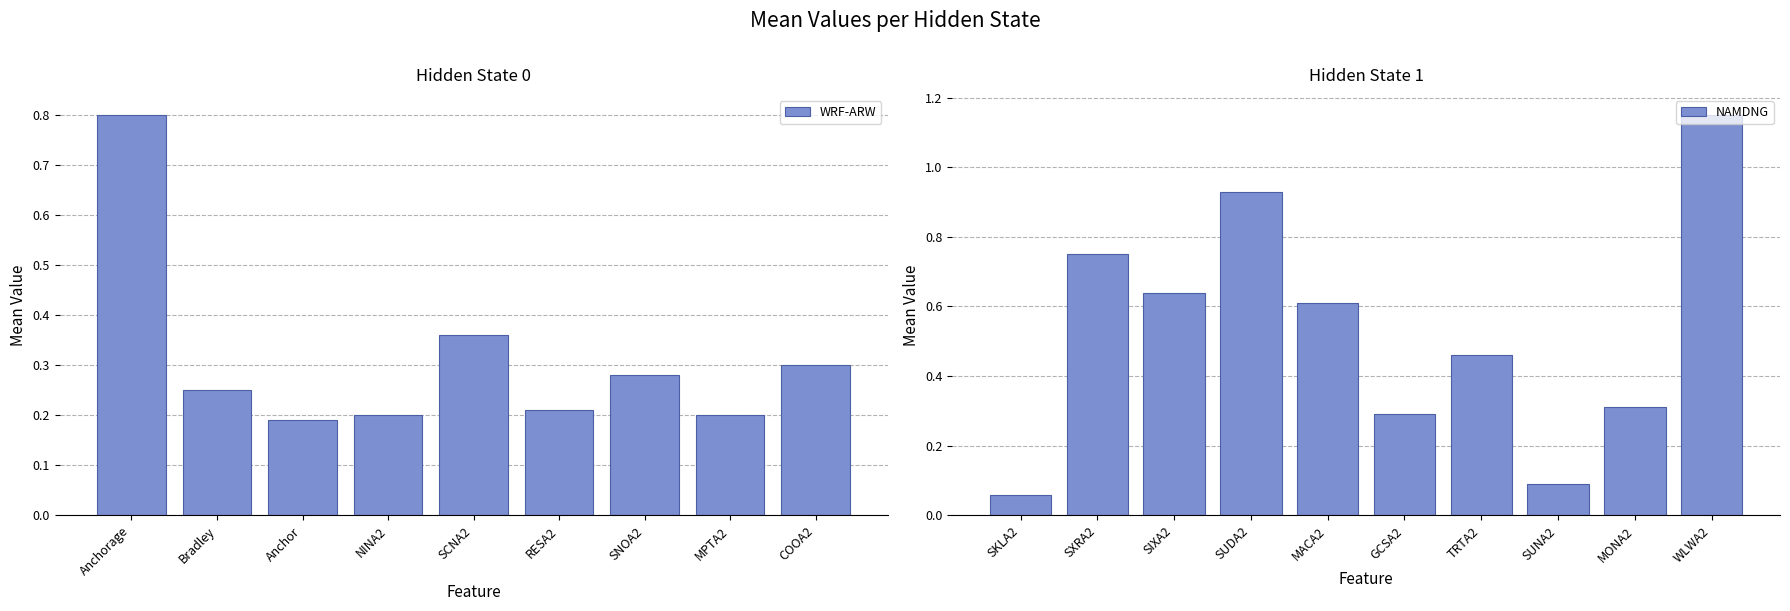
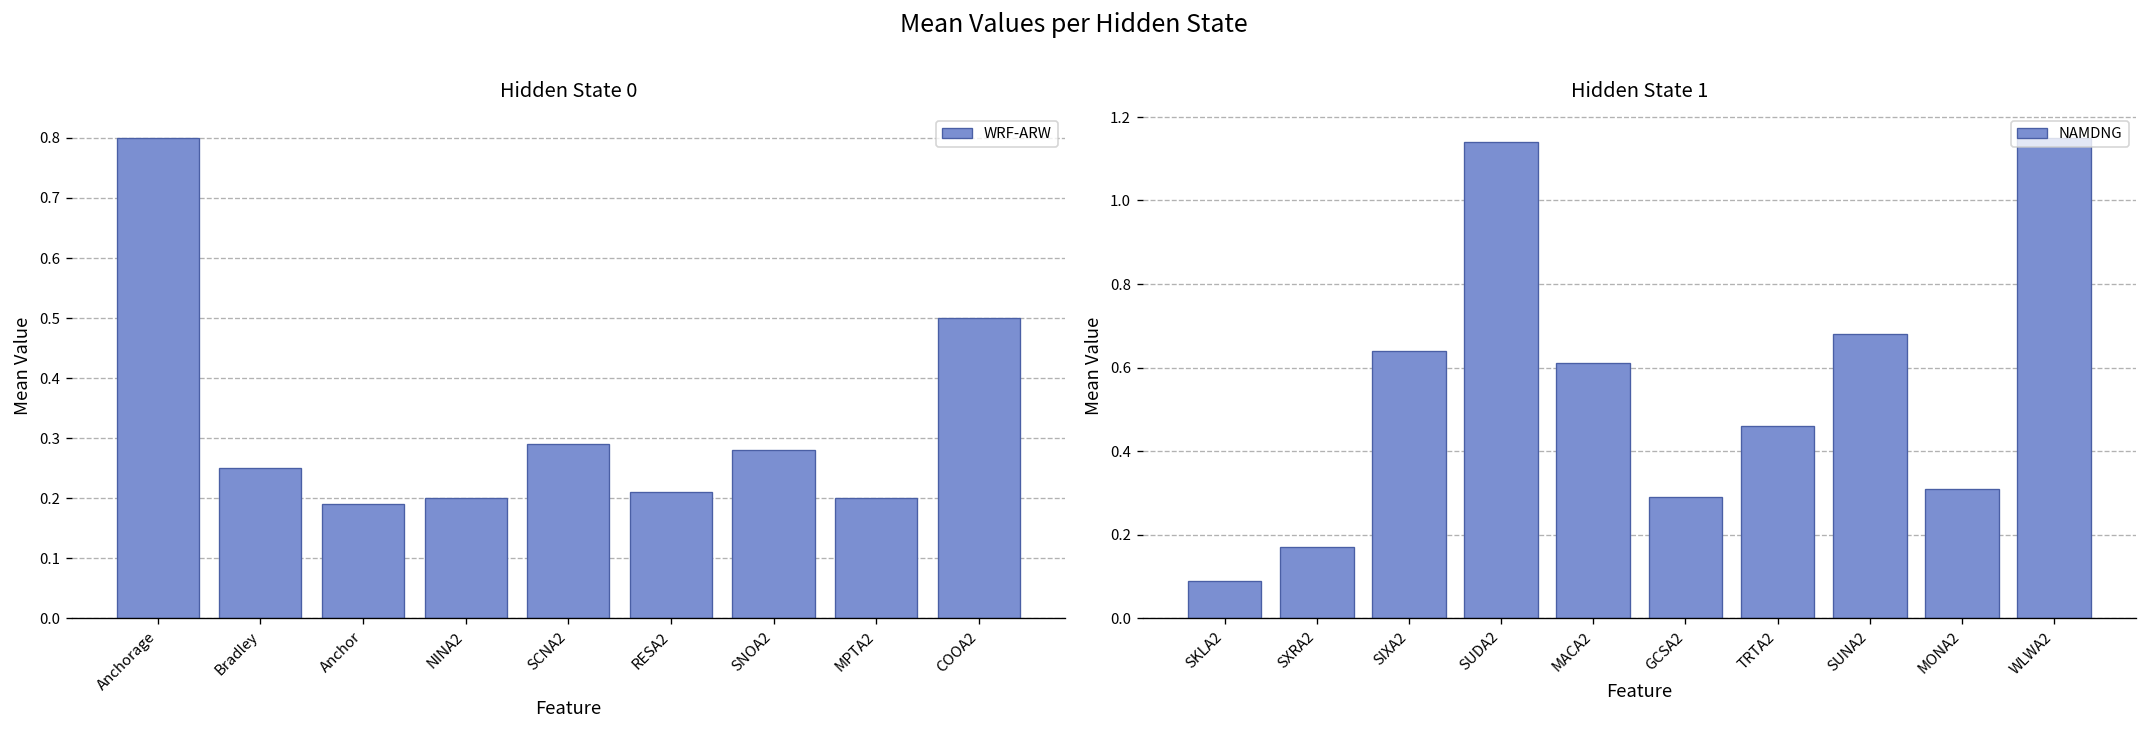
  {
    "Hidden State 0": {
      "Anchorage": 0.80,
      "Bradley": 0.25,
      "Anchor": 0.19,
      "NINA2": 0.20,
-     "SCNA2": 0.36,
+     "SCNA2": 0.29,
      "RESA2": 0.21,
      "SNOA2": 0.28,
      "MPTA2": 0.20,
-     "COOA2": 0.3
+     "COOA2": 0.5
    },
    "Hidden State 1": {
-     "SKLA2": 0.06,
-     "SXRA2": 0.75,
+     "SKLA2": 0.09,
+     "SXRA2": 0.17,
      "SIXA2": 0.64,
-     "SUDA2": 0.93,
+     "SUDA2": 1.14,
      "MACA2": 0.61,
      "GCSA2": 0.29,
      "TRTA2": 0.46,
-     "SUNA2": 0.09,
+     "SUNA2": 0.68,
      "MONA2": 0.31
    }
  }
